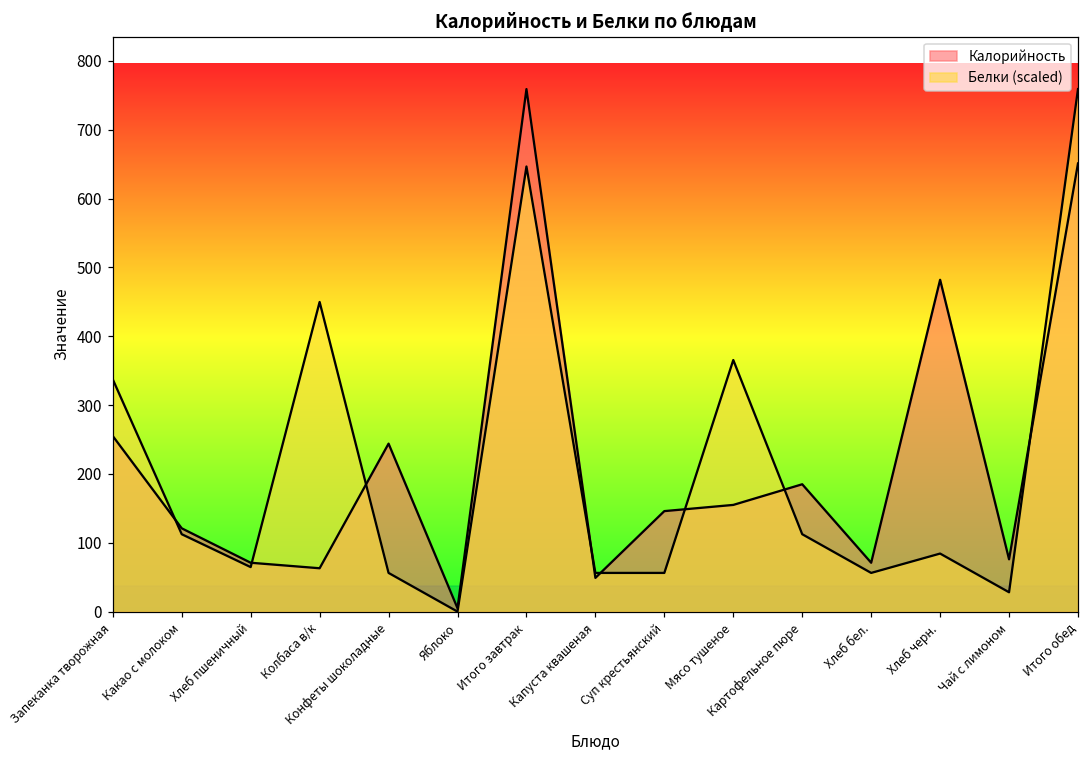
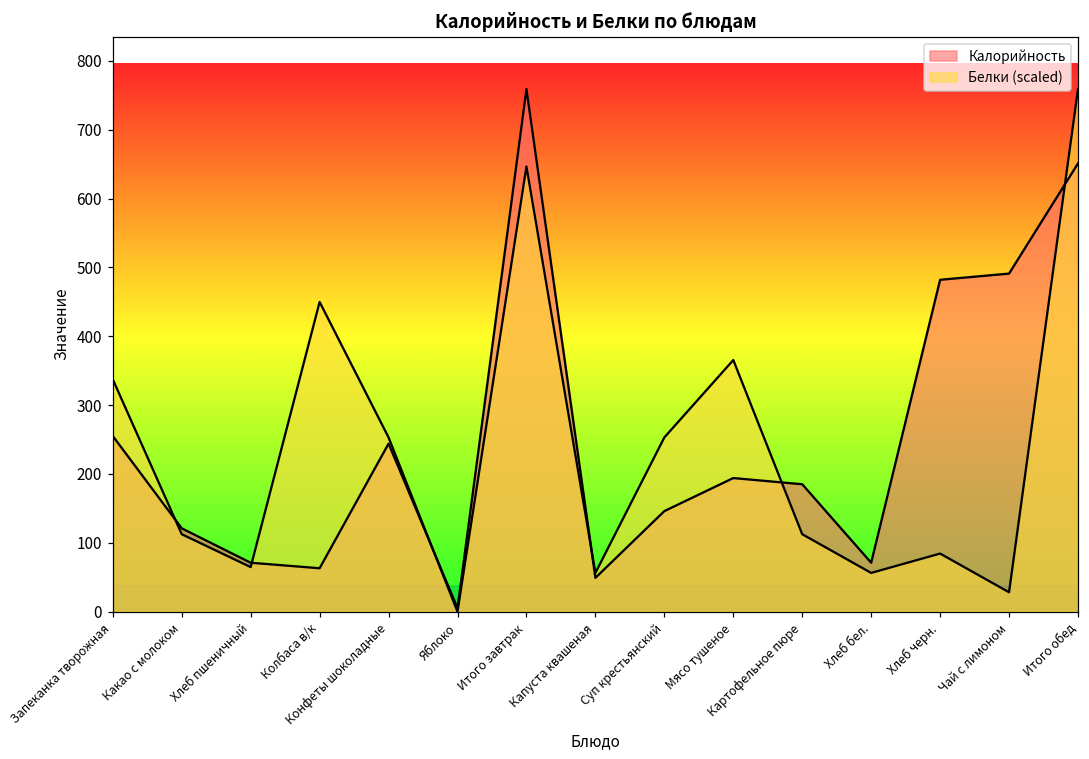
  {
    "Калорийность": {
      "Запеканка творожная": 260,
      "Какао с молоком": 120,
      "Хлеб пшеничный": 70,
      "Колбаса в/к": 60,
      "Конфеты шоколадные": 240,
      "Итого завтрак": 760,
      "Капуста квашеная": 50,
      "Суп крестьянский": 150,
-     "Мясо тушеное": 160,
+     "Мясо тушеное": 190,
      "Картофельное пюре": 190,
      "Хлеб бел.": 70,
      "Хлеб черн.": 480,
-     "Чай с лимоном": 80,
+     "Чай с лимоном": 490,
      "Итого обед": 650
    },
    "Белки (scaled)": {
      "Запеканка творожная": 340,
      "Какао с молоком": 110,
      "Хлеб пшеничный": 60,
      "Колбаса в/к": 450,
-     "Конфеты шоколадные": 60,
+     "Конфеты шоколадные": 250,
      "Итого завтрак": 650,
      "Капуста квашеная": 60,
-     "Суп крестьянский": 60,
+     "Суп крестьянский": 250,
      "Мясо тушеное": 370,
      "Картофельное пюре": 110,
      "Хлеб бел.": 60,
      "Хлеб черн.": 80,
      "Итого обед": 760
    }
  }
